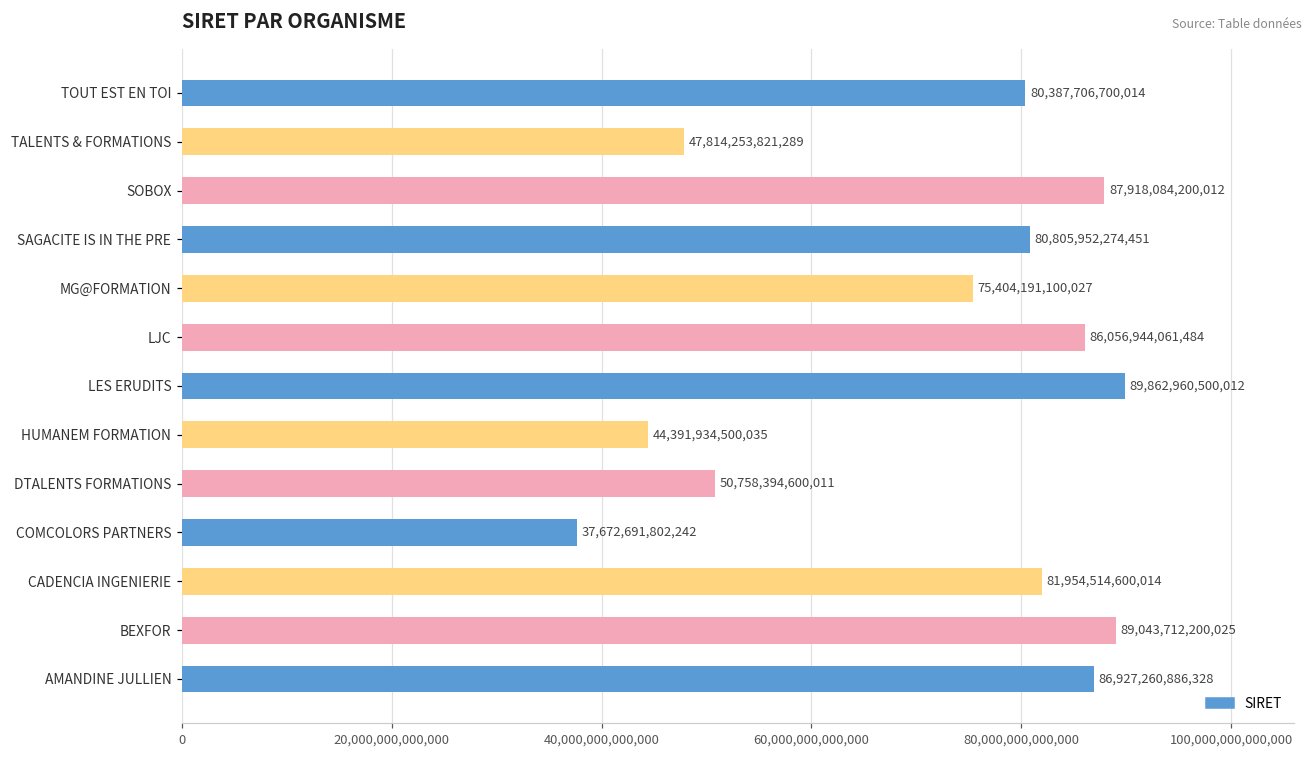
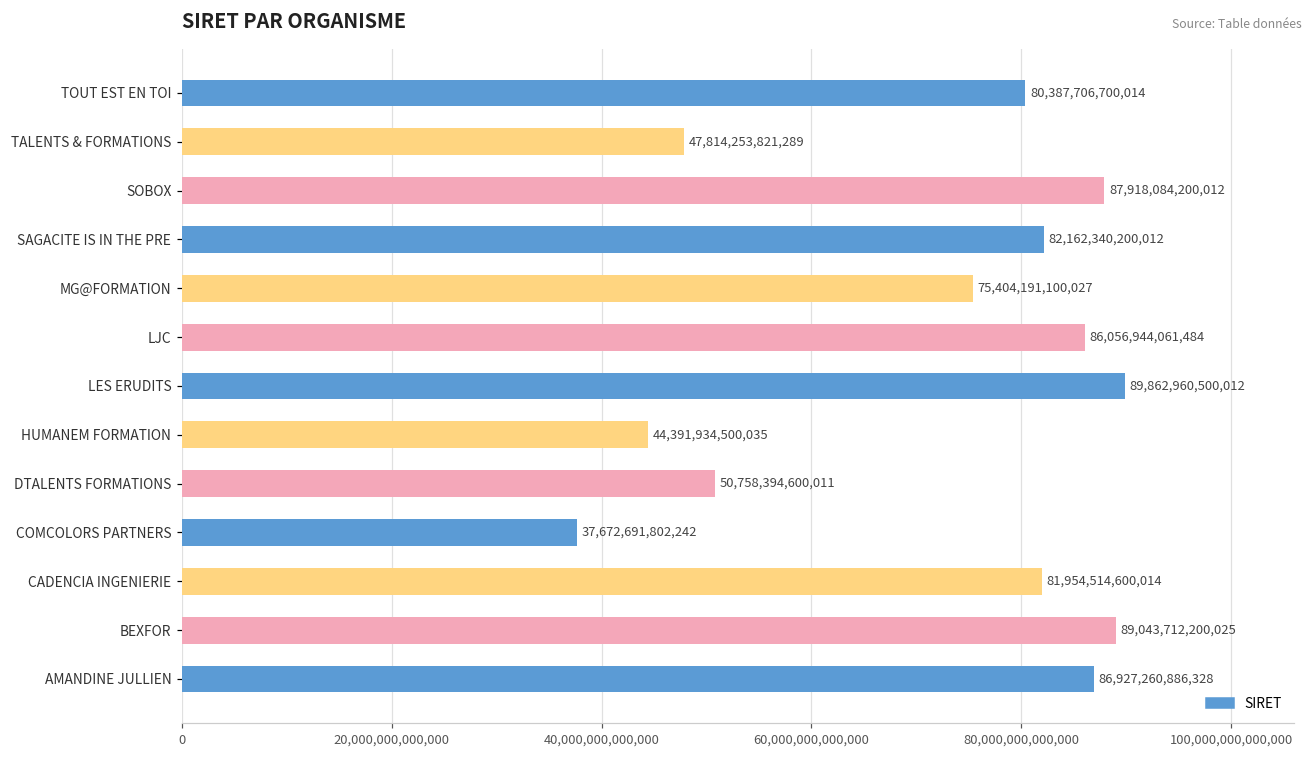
  {
    "TOUT EST EN TOI": "80,387,706,700,014",
    "TALENTS & FORMATIONS": "47,814,253,821,289",
    "SOBOX": "87,918,084,200,012",
-   "SAGACITE IS IN THE PRE": "80,805,952,274,451",
+   "SAGACITE IS IN THE PRE": "82,162,340,200,012",
    "MG@FORMATION": "75,404,191,100,027",
    "LJC": "86,056,944,061,484",
    "LES ERUDITS": "89,862,960,500,012",
    "HUMANEM FORMATION": "44,391,934,500,035",
    "DTALENTS FORMATIONS": "50,758,394,600,011",
    "COMCOLORS PARTNERS": "37,672,691,802,242",
    "CADENCIA INGENIERIE": "81,954,514,600,014",
    "BEXFOR": "89,043,712,200,025",
    "AMANDINE JULLIEN": "86,927,260,886,328"
  }
